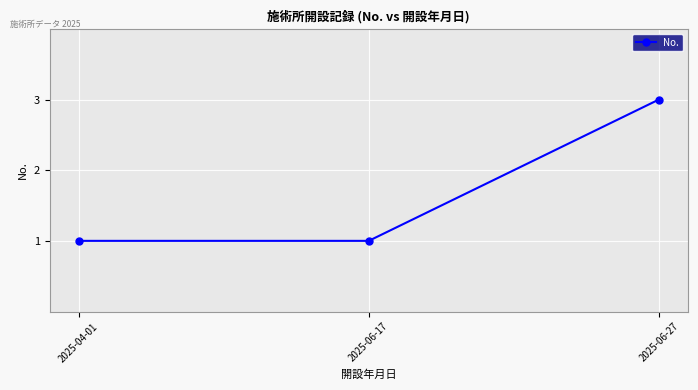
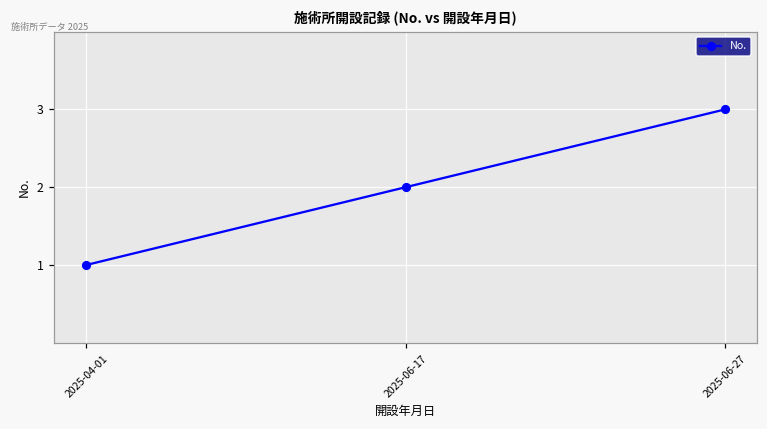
  {
    "2025-04-01": 1,
-   "2025-06-17": 1,
+   "2025-06-17": 2,
    "2025-06-27": 3
  }
